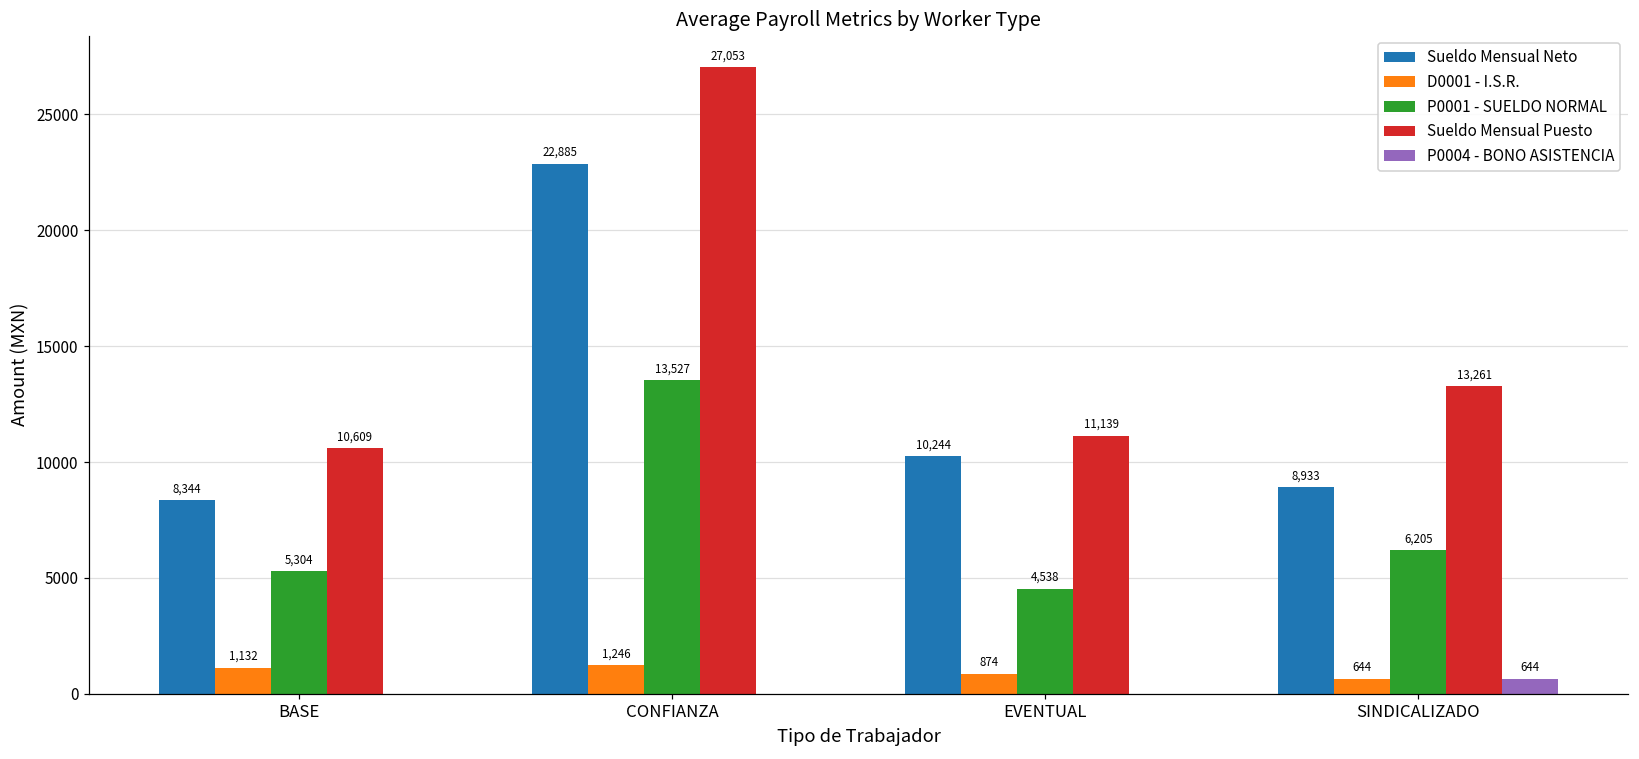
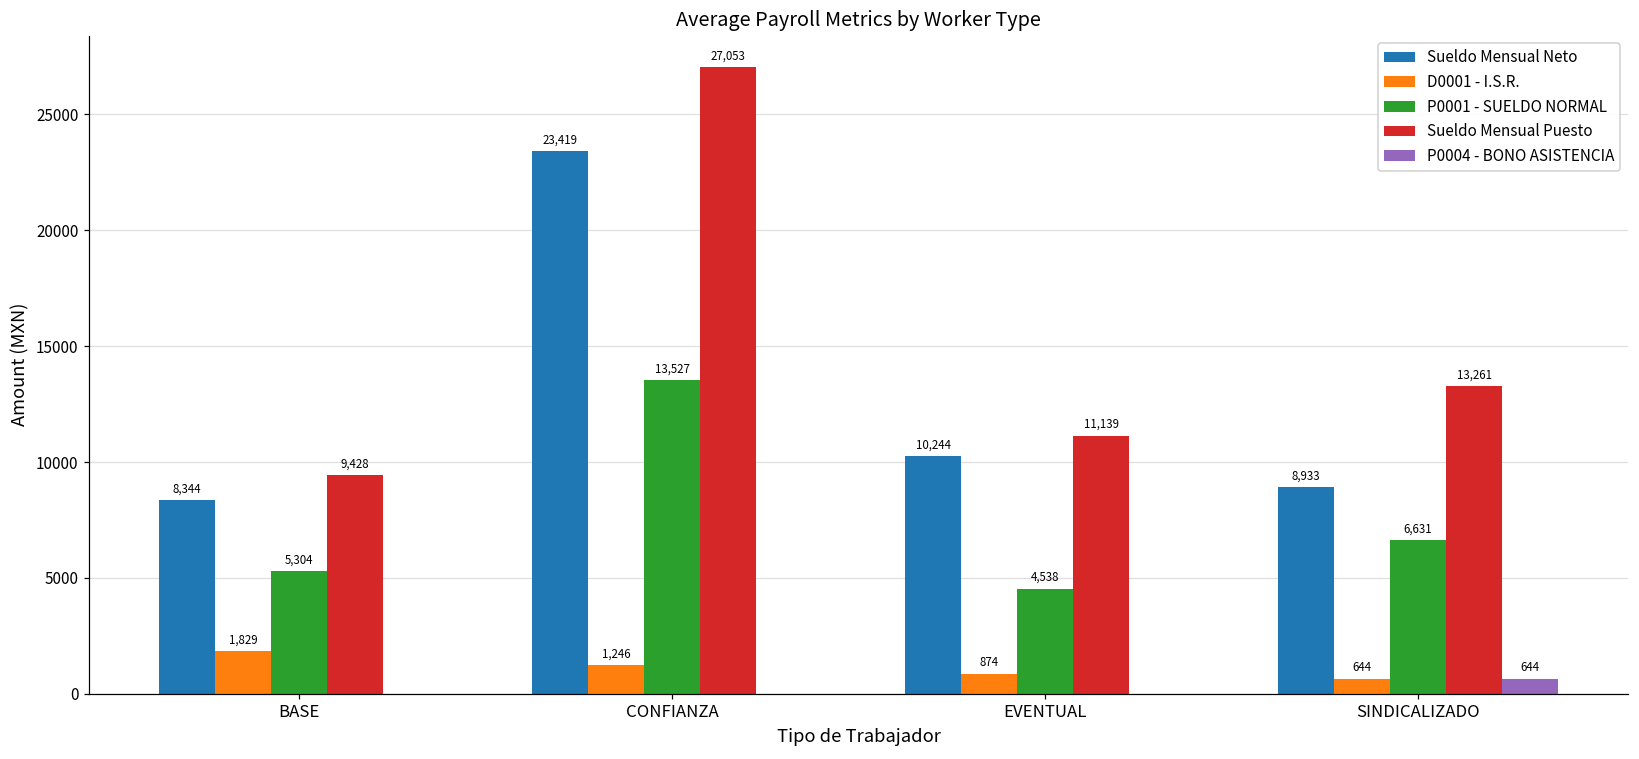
  {
    "Sueldo Mensual Neto": {
      "BASE": "8,344",
-     "CONFIANZA": "22,885",
+     "CONFIANZA": "23,419",
      "EVENTUAL": "10,244",
      "SINDICALIZADO": "8,933"
    },
    "D0001 - I.S.R.": {
-     "BASE": "1,132",
+     "BASE": "1,829",
      "CONFIANZA": "1,246",
      "EVENTUAL": "874",
      "SINDICALIZADO": "644"
    },
    "P0001 - SUELDO NORMAL": {
      "BASE": "5,304",
      "CONFIANZA": "13,527",
      "EVENTUAL": "4,538",
-     "SINDICALIZADO": "6,205"
+     "SINDICALIZADO": "6,631"
    },
    "Sueldo Mensual Puesto": {
-     "BASE": "10,609",
+     "BASE": "9,428",
      "CONFIANZA": "27,053",
      "EVENTUAL": "11,139",
      "SINDICALIZADO": "13,261"
    },
    "P0004 - BONO ASISTENCIA": {
      "SINDICALIZADO": "644"
    }
  }
